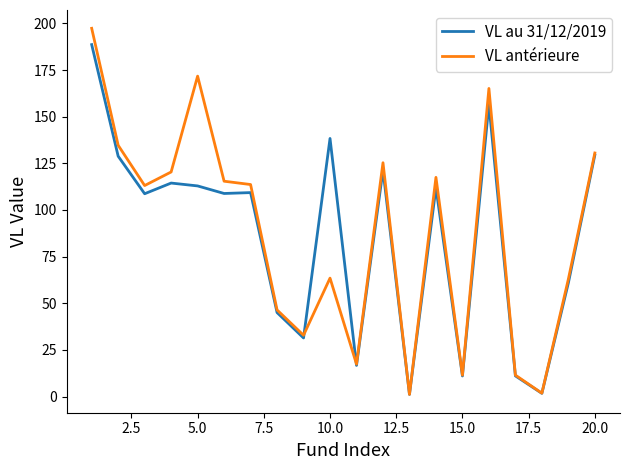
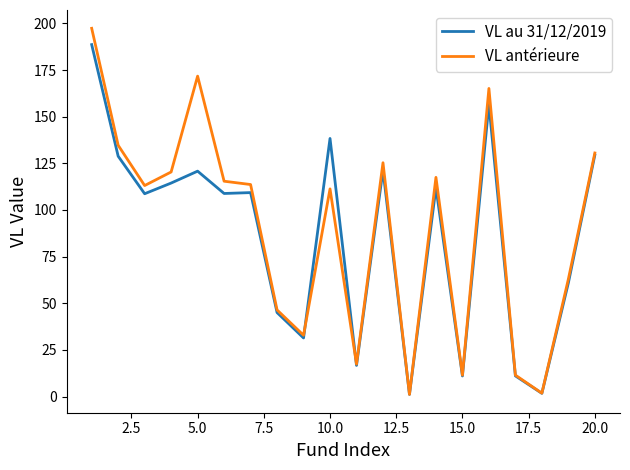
  {
    "VL au 31/12/2019": {
-     "5.0": 113,
+     "5.0": 121,
      "10.0": 138
    },
    "VL antérieure": {
      "5.0": 172,
-     "10.0": 63
+     "10.0": 111
    }
  }
